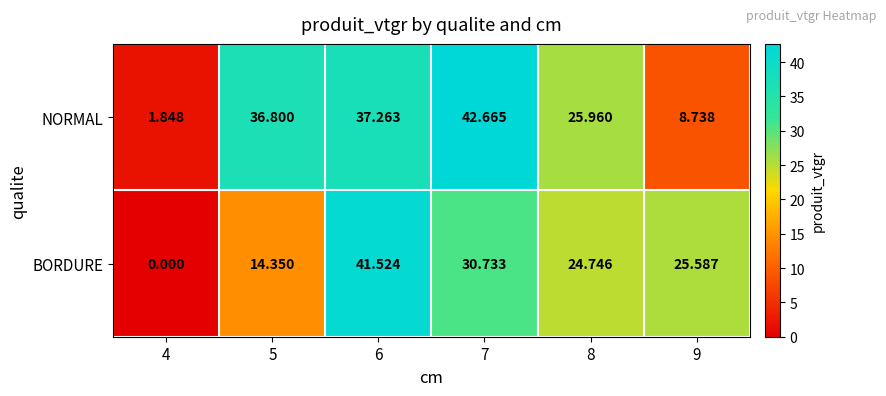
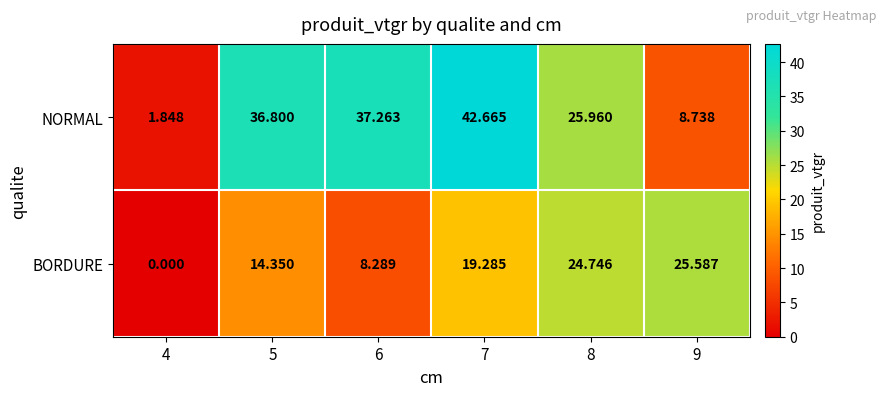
  {
    "NORMAL": {
      "4": 1.848,
      "5": 36.800,
      "6": 37.263,
      "7": 42.665,
      "8": 25.960,
      "9": 8.738
    },
    "BORDURE": {
      "4": 0.000,
      "5": 14.350,
-     "6": 41.524,
-     "7": 30.733,
+     "6": 8.289,
+     "7": 19.285,
      "8": 24.746,
      "9": 25.587
    }
  }
